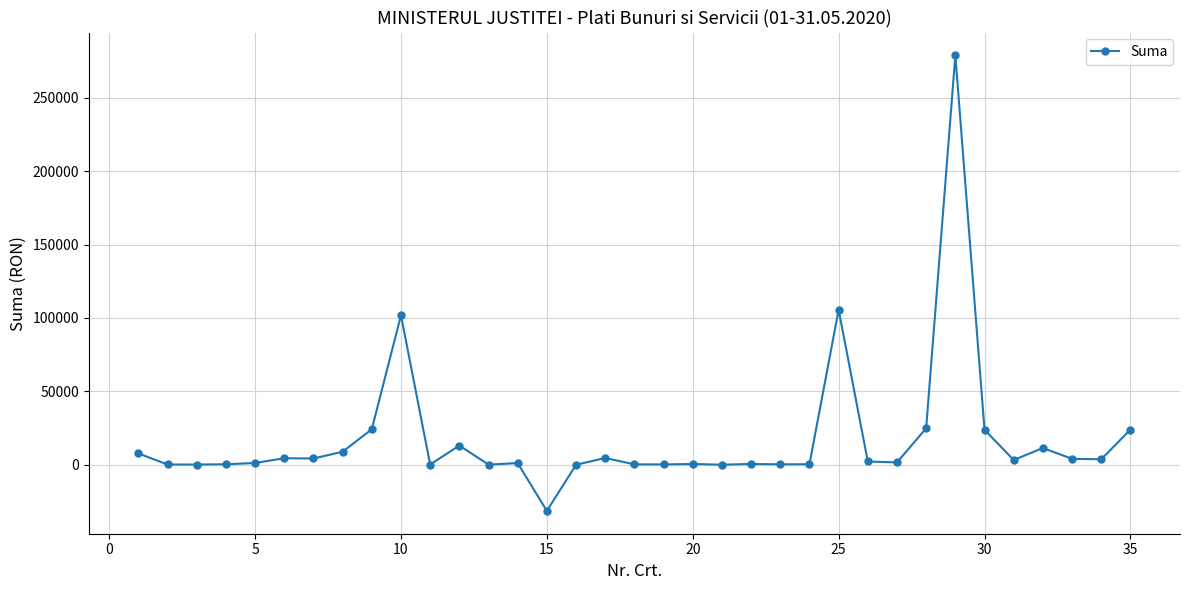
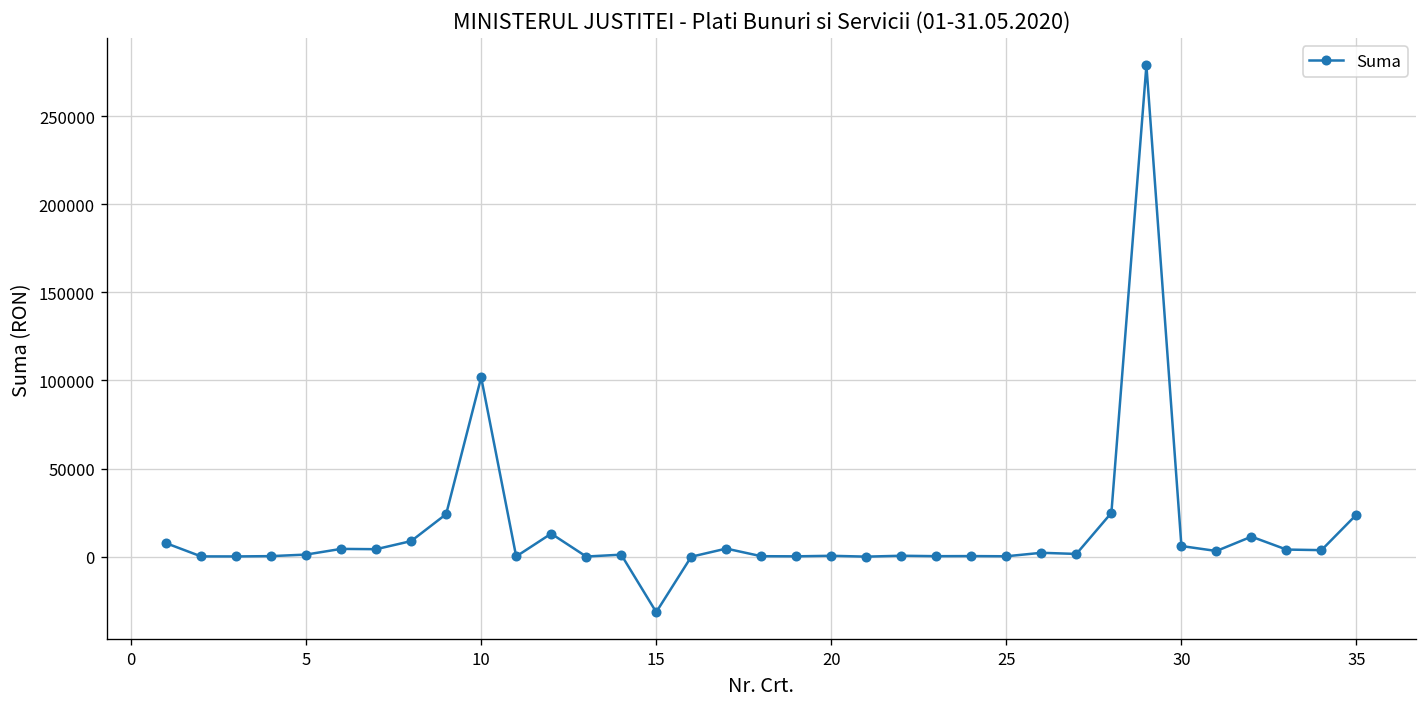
  {
    "5": 1000,
    "10": 102000,
    "15": -32000,
    "20": 0,
-   "25": 106000,
-   "30": 24000,
+   "25": 0,
+   "30": 6000,
    "35": 24000
  }
